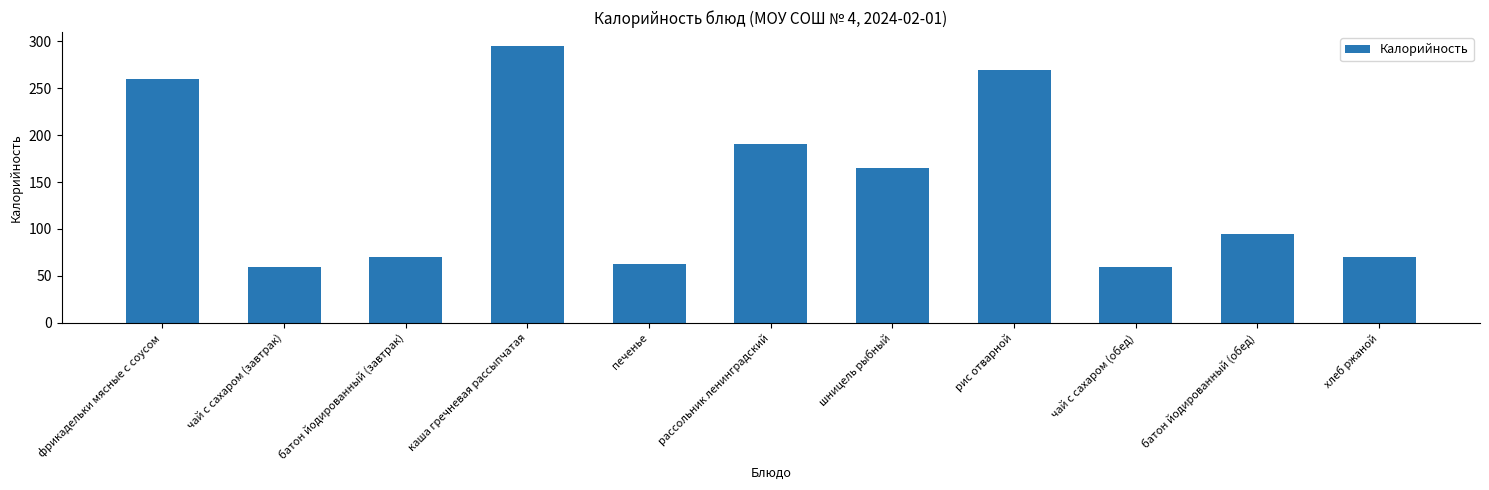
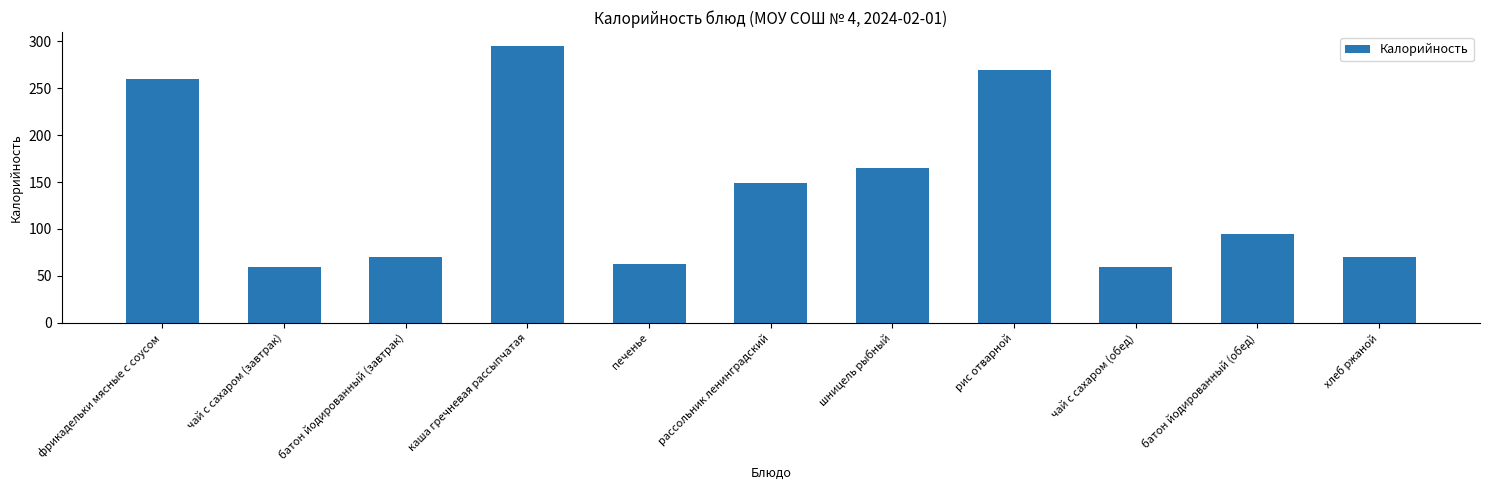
  {
    "фрикадельки мясные с соусом": 260,
    "чай с сахаром (завтрак)": 60,
    "батон йодированный (завтрак)": 70,
    "каша гречневая рассыпчатая": 300,
    "печенье": 60,
-   "рассольник ленинградский": 190,
+   "рассольник ленинградский": 150,
    "шницель рыбный": 170,
    "рис отварной": 270,
    "чай с сахаром (обед)": 60,
    "батон йодированный (обед)": 100,
    "хлеб ржаной": 70
  }
